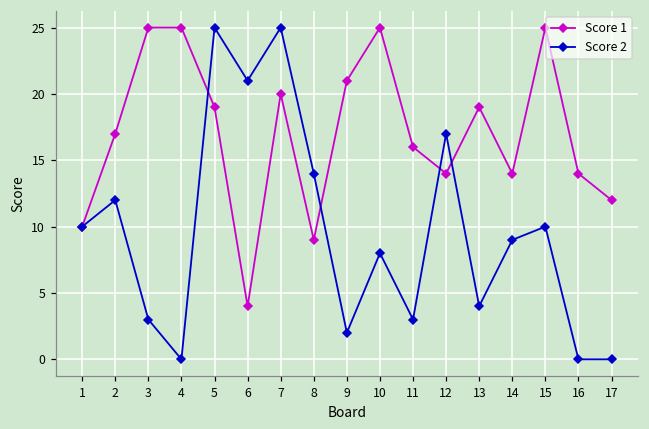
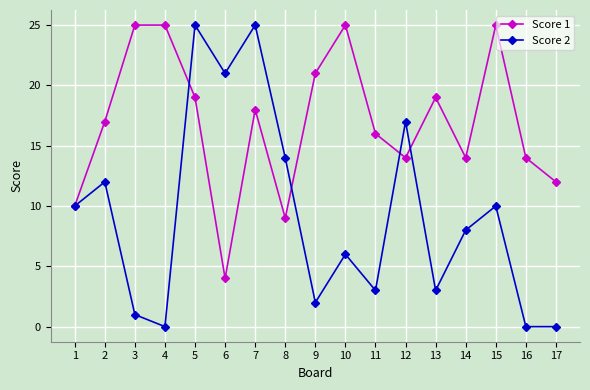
  {
    "Score 1": {
      "2": 17,
      "3": 25,
      "4": 25,
      "5": 19,
      "6": 4,
-     "7": 20,
+     "7": 18,
      "8": 9,
      "9": 21,
      "10": 25,
      "11": 16,
      "12": 14,
      "13": 19,
      "14": 14,
      "15": 25,
      "16": 14,
      "17": 12
    },
    "Score 2": {
      "2": 12,
-     "3": 3,
+     "3": 1,
      "4": 0,
      "5": 25,
      "6": 21,
      "7": 25,
      "8": 14,
      "9": 2,
-     "10": 8,
+     "10": 6,
      "11": 3,
      "12": 17,
-     "13": 4,
-     "14": 9,
+     "13": 3,
+     "14": 8,
      "15": 10,
      "16": 0,
      "17": 0
    }
  }
